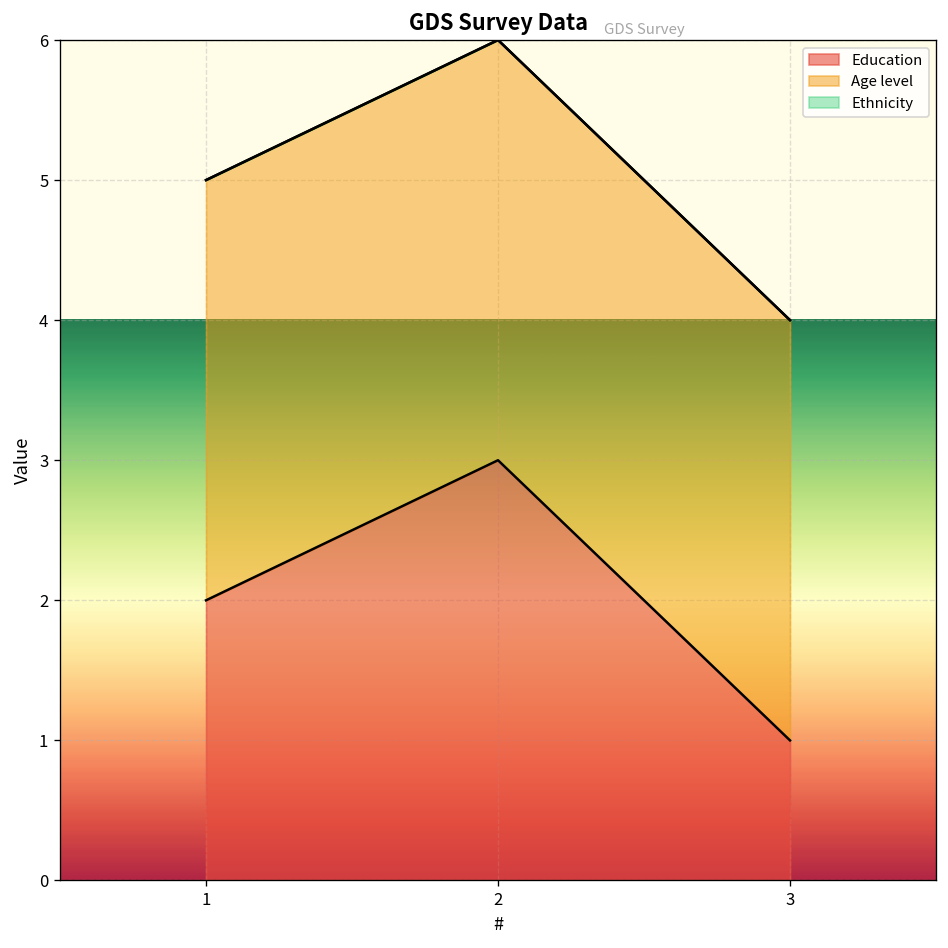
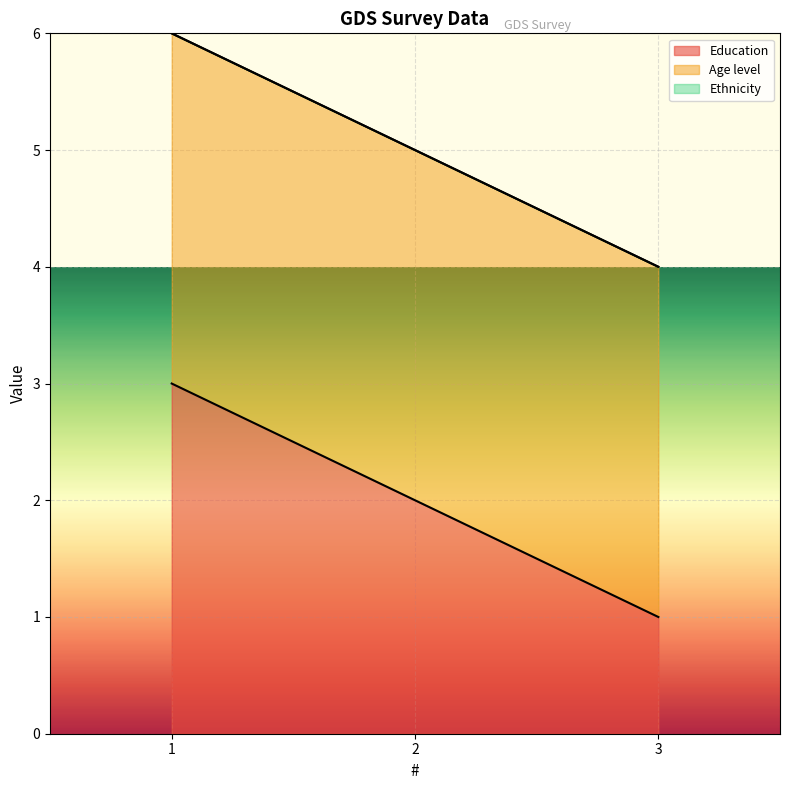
  {
    "Education": {
-     "1": 2,
-     "2": 3,
+     "1": 3,
+     "2": 2,
      "3": 1
    }
  }
